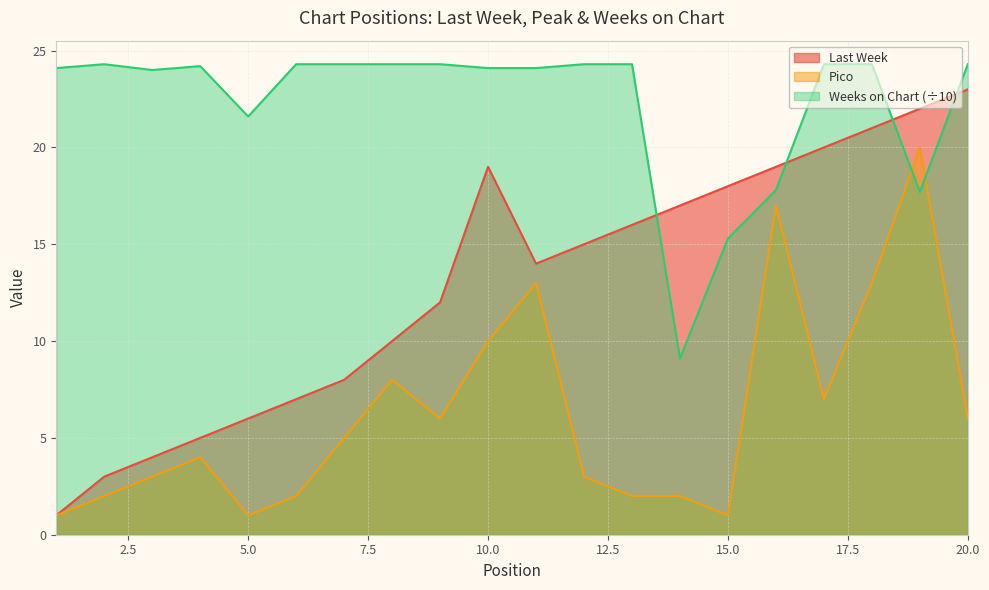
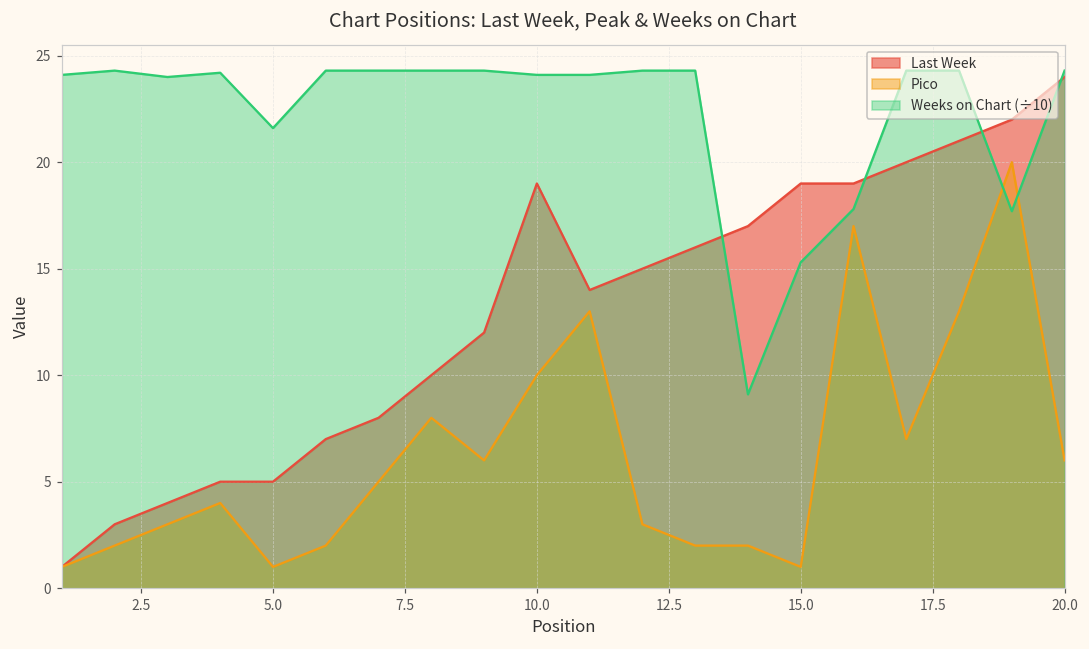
  {
    "Last Week": {
-     "5.0": 6,
+     "5.0": 5,
      "10.0": 19,
-     "15.0": 18,
-     "20.0": 23
+     "15.0": 19,
+     "20.0": 24
    },
    "Pico": {
      "5.0": 1,
      "10.0": 10,
      "15.0": 1,
      "20.0": 6
    },
    "Weeks on Chart (÷10)": {
      "5.0": 21.6,
      "10.0": 24,
      "15.0": 15.3,
      "20.0": 24.3
    }
  }
